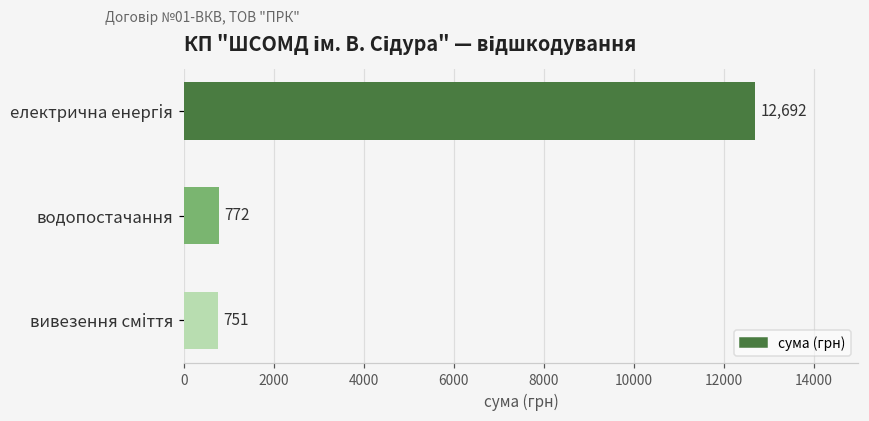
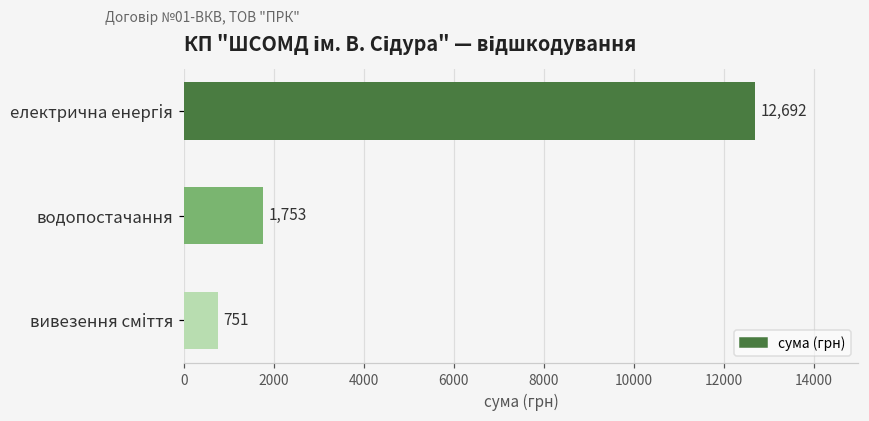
  {
    "електрична енергія": "12,692",
-   "водопостачання": "772",
+   "водопостачання": "1,753",
    "вивезення сміття": "751"
  }
